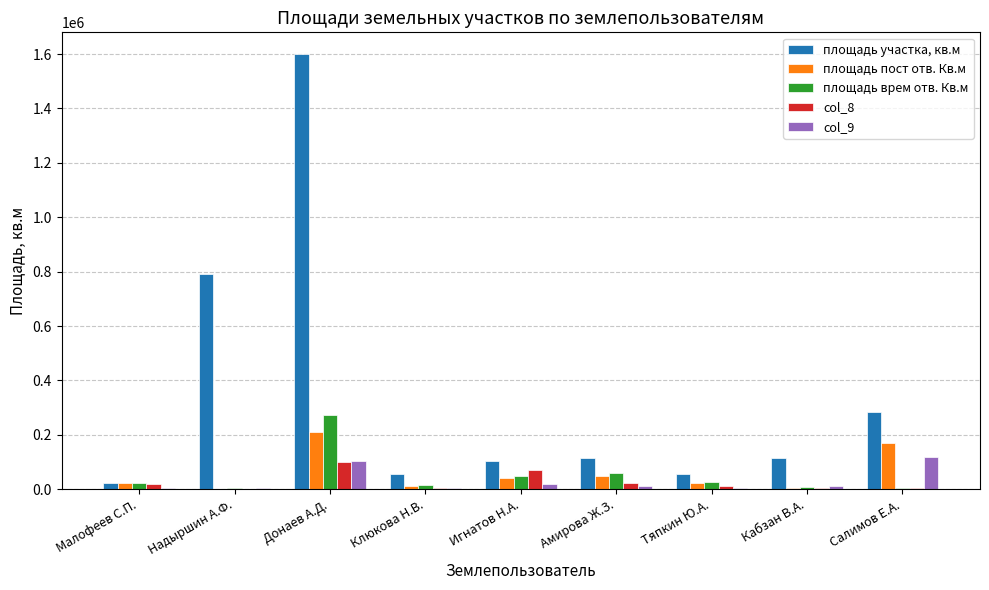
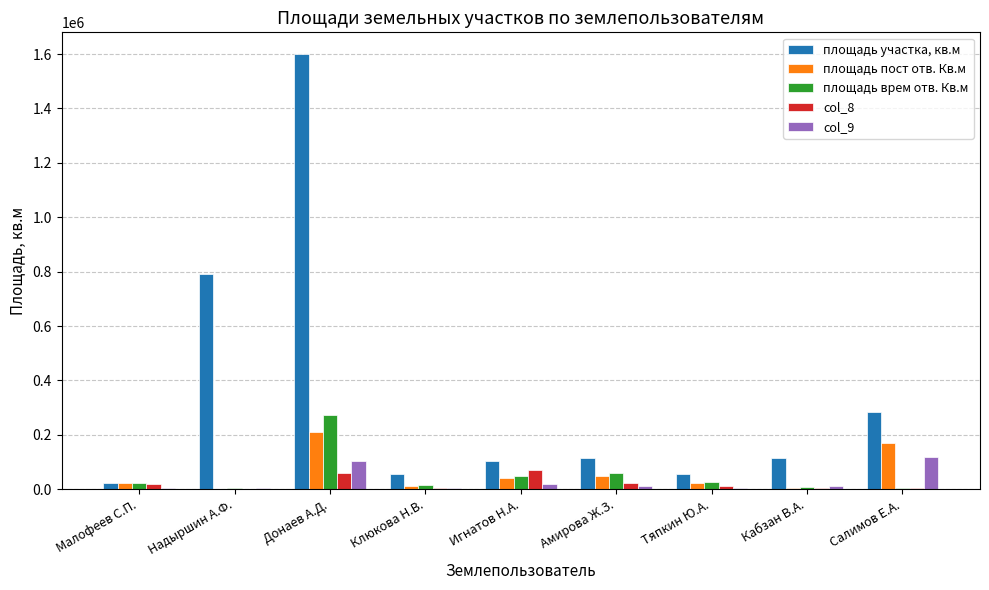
  {
    "площадь участка, кв.м": {
      "Малофеев С.П.": 20000,
      "Надыршин А.Ф.": 790000,
      "Донаев А.Д.": 1600000,
      "Клюкова Н.В.": 60000,
      "Игнатов Н.А.": 100000,
      "Амирова Ж.З.": 110000,
      "Тяпкин Ю.А.": 60000,
      "Кабзан В.А.": 110000,
      "Салимов Е.А.": 290000
    },
    "площадь пост отв. Кв.м": {
      "Малофеев С.П.": 20000,
      "Донаев А.Д.": 210000,
      "Клюкова Н.В.": 10000,
      "Игнатов Н.А.": 40000,
      "Амирова Ж.З.": 50000,
      "Тяпкин Ю.А.": 20000,
      "Салимов Е.А.": 170000
    },
    "площадь врем отв. Кв.м": {
      "Малофеев С.П.": 20000,
      "Донаев А.Д.": 270000,
      "Клюкова Н.В.": 20000,
      "Игнатов Н.А.": 50000,
      "Амирова Ж.З.": 60000,
      "Тяпкин Ю.А.": 30000
    },
    "col_8": {
      "Малофеев С.П.": 20000,
-     "Донаев А.Д.": 100000,
+     "Донаев А.Д.": 60000,
      "Игнатов Н.А.": 70000,
      "Амирова Ж.З.": 20000,
      "Тяпкин Ю.А.": 10000
    },
    "col_9": {
      "Донаев А.Д.": 100000,
      "Игнатов Н.А.": 20000,
      "Амирова Ж.З.": 10000,
      "Кабзан В.А.": 10000,
      "Салимов Е.А.": 120000
    }
  }
